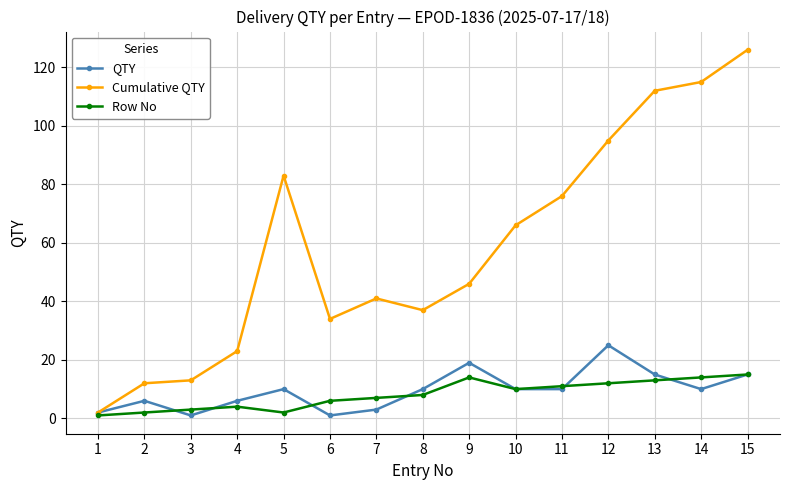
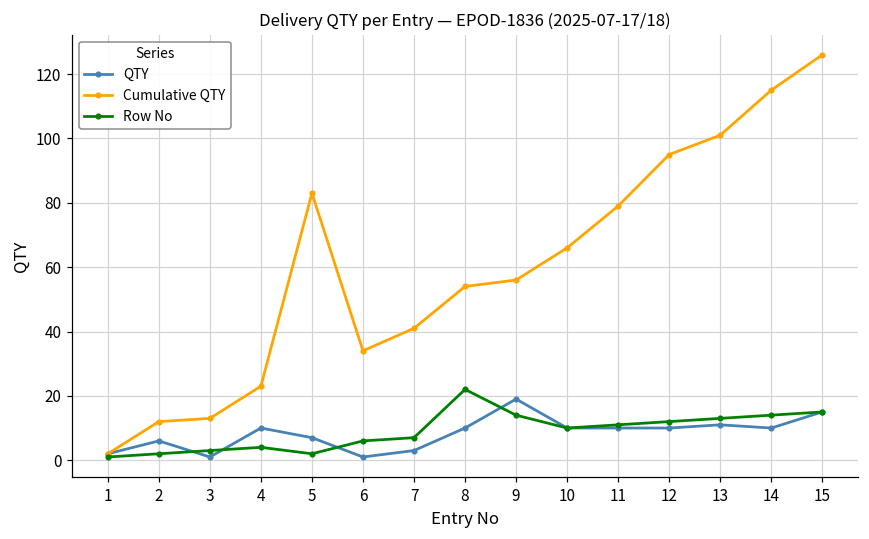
  {
    "QTY": {
      "2": 6,
      "3": 1,
-     "4": 6,
-     "5": 10,
+     "4": 10,
+     "5": 7,
      "6": 1,
      "7": 3,
      "8": 10,
      "9": 19,
      "11": 10,
-     "12": 25,
-     "13": 15,
+     "12": 10,
+     "13": 11,
      "14": 10
    },
    "Cumulative QTY": {
      "2": 12,
      "3": 13,
      "4": 23,
      "5": 83,
      "6": 34,
      "7": 41,
-     "8": 37,
-     "9": 46,
+     "8": 54,
+     "9": 56,
      "10": 66,
-     "11": 76,
+     "11": 79,
      "12": 95,
-     "13": 112,
+     "13": 101,
      "14": 115,
      "15": 126
    },
    "Row No": {
      "1": 1,
      "2": 2,
      "3": 3,
      "4": 4,
      "5": 2,
      "6": 6,
      "7": 7,
-     "8": 8,
+     "8": 22,
      "9": 14,
      "11": 11,
      "12": 12,
      "13": 13,
      "14": 14
    }
  }
